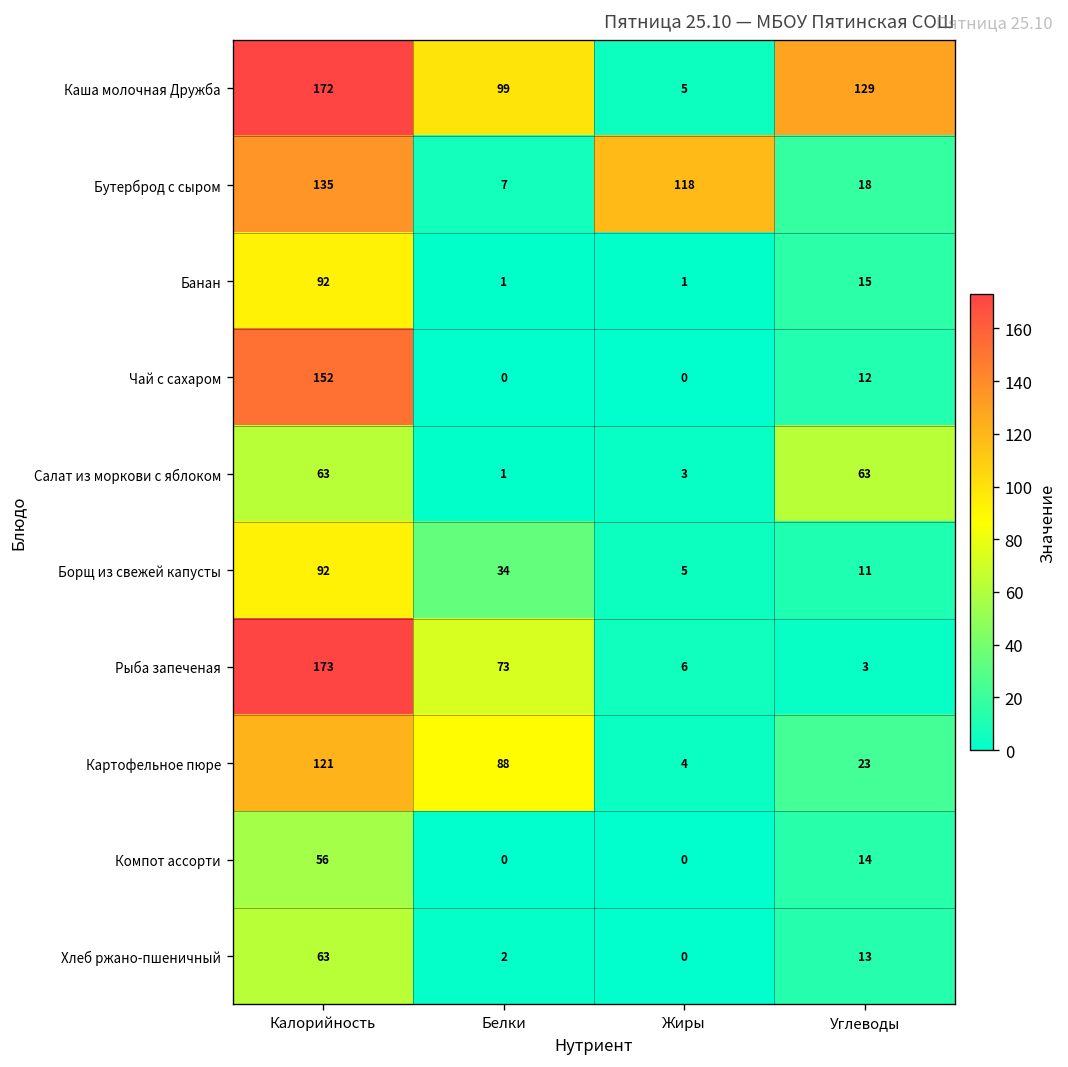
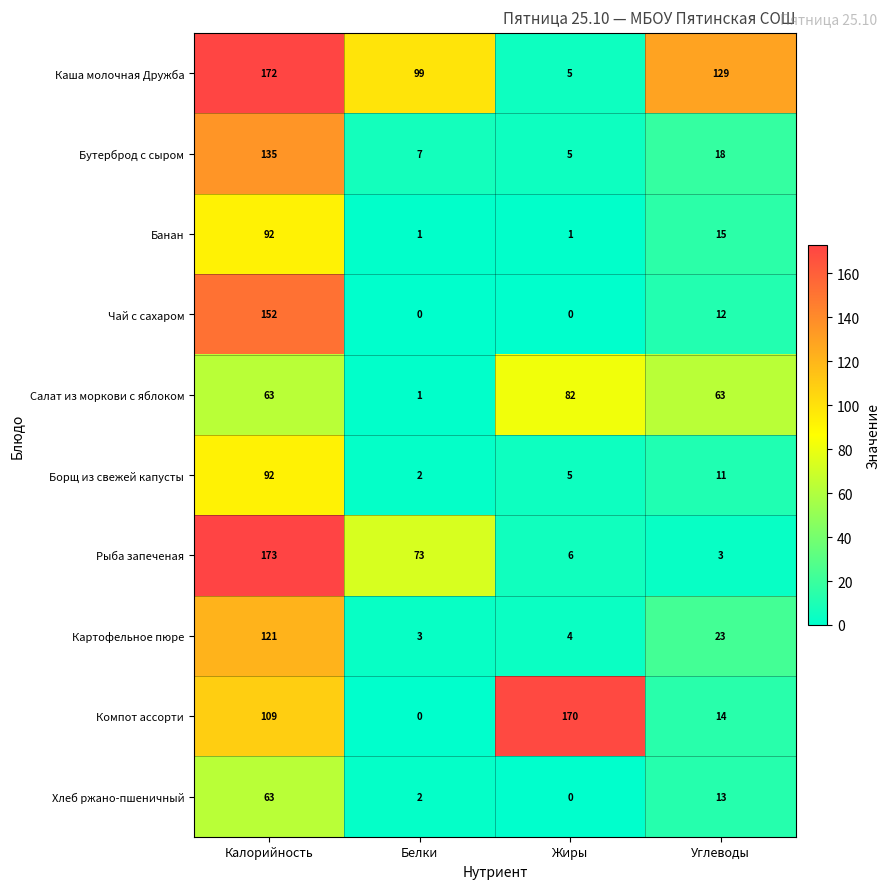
  {
    "Каша молочная Дружба": {
      "Калорийность": 172,
      "Белки": 99,
      "Жиры": 5,
      "Углеводы": 129
    },
    "Бутерброд с сыром": {
      "Калорийность": 135,
      "Белки": 7,
-     "Жиры": 118,
+     "Жиры": 5,
      "Углеводы": 18
    },
    "Банан": {
      "Калорийность": 92,
      "Белки": 1,
      "Жиры": 1,
      "Углеводы": 15
    },
    "Чай с сахаром": {
      "Калорийность": 152,
      "Белки": 0,
      "Жиры": 0,
      "Углеводы": 12
    },
    "Салат из моркови с яблоком": {
      "Калорийность": 63,
      "Белки": 1,
-     "Жиры": 3,
+     "Жиры": 82,
      "Углеводы": 63
    },
    "Борщ из свежей капусты": {
      "Калорийность": 92,
-     "Белки": 34,
+     "Белки": 2,
      "Жиры": 5,
      "Углеводы": 11
    },
    "Рыба запеченая": {
      "Калорийность": 173,
      "Белки": 73,
      "Жиры": 6,
      "Углеводы": 3
    },
    "Картофельное пюре": {
      "Калорийность": 121,
-     "Белки": 88,
+     "Белки": 3,
      "Жиры": 4,
      "Углеводы": 23
    },
    "Компот ассорти": {
-     "Калорийность": 56,
+     "Калорийность": 109,
      "Белки": 0,
-     "Жиры": 0,
+     "Жиры": 170,
      "Углеводы": 14
    },
    "Хлеб ржано-пшеничный": {
      "Калорийность": 63,
      "Белки": 2,
      "Жиры": 0,
      "Углеводы": 13
    }
  }
